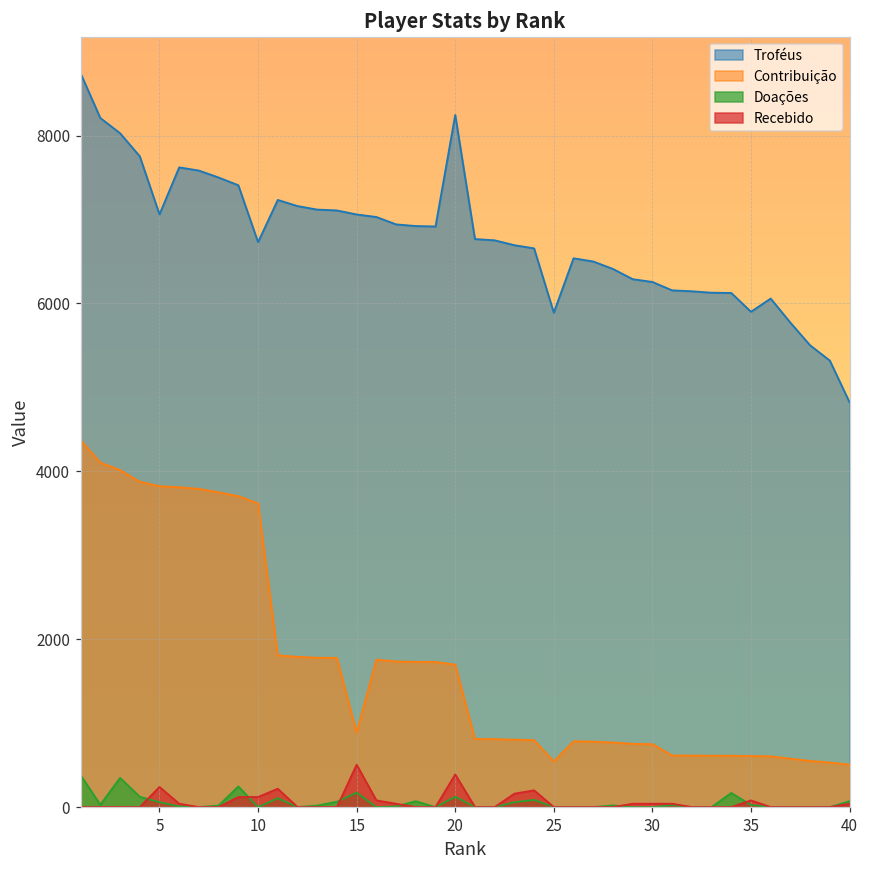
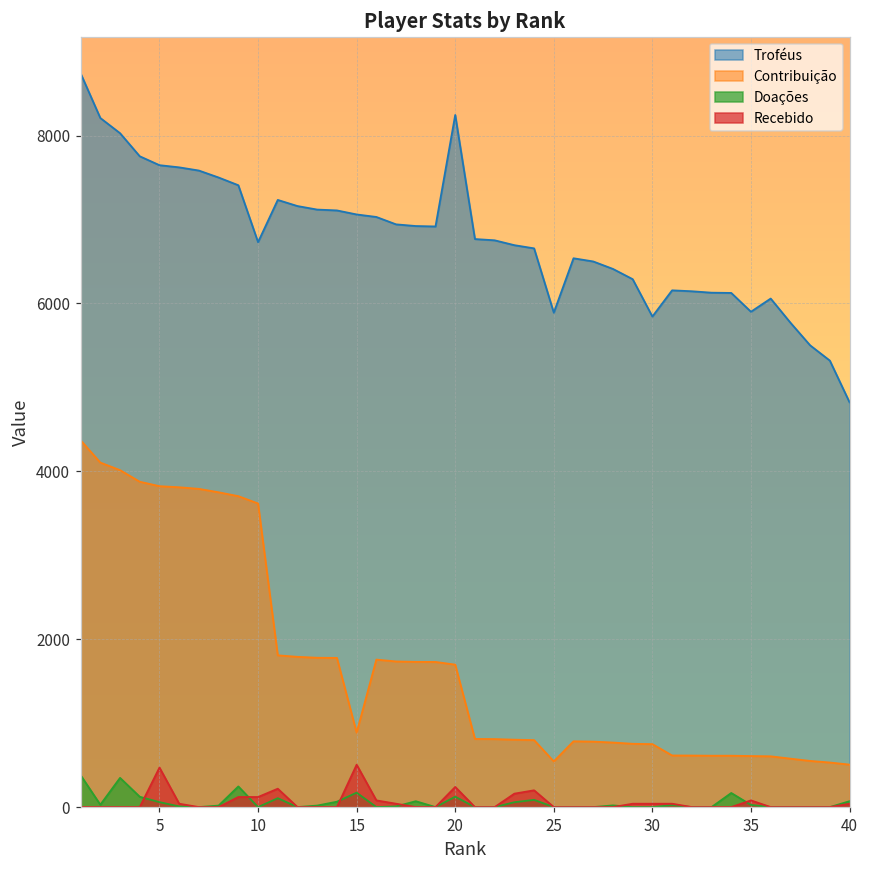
  {
    "Troféus": {
-     "5": 7100,
+     "5": 7600,
      "10": 6700,
      "15": 7100,
      "20": 8200,
      "25": 5900,
-     "30": 6300,
+     "30": 5800,
      "35": 5900,
      "40": 4800
    },
    "Contribuição": {
      "5": 3800,
      "10": 3600,
      "15": 900,
      "20": 1700,
      "25": 500,
      "30": 800,
      "35": 600,
      "40": 500
    },
    "Doações": {
      "5": 100,
      "10": 0,
      "15": 200,
      "20": 100,
      "30": 0,
      "35": 0
    },
    "Recebido": {
-     "5": 200,
+     "5": 500,
      "10": 100,
      "15": 500,
-     "20": 400,
+     "20": 200,
      "30": 0,
      "35": 100
    }
  }
